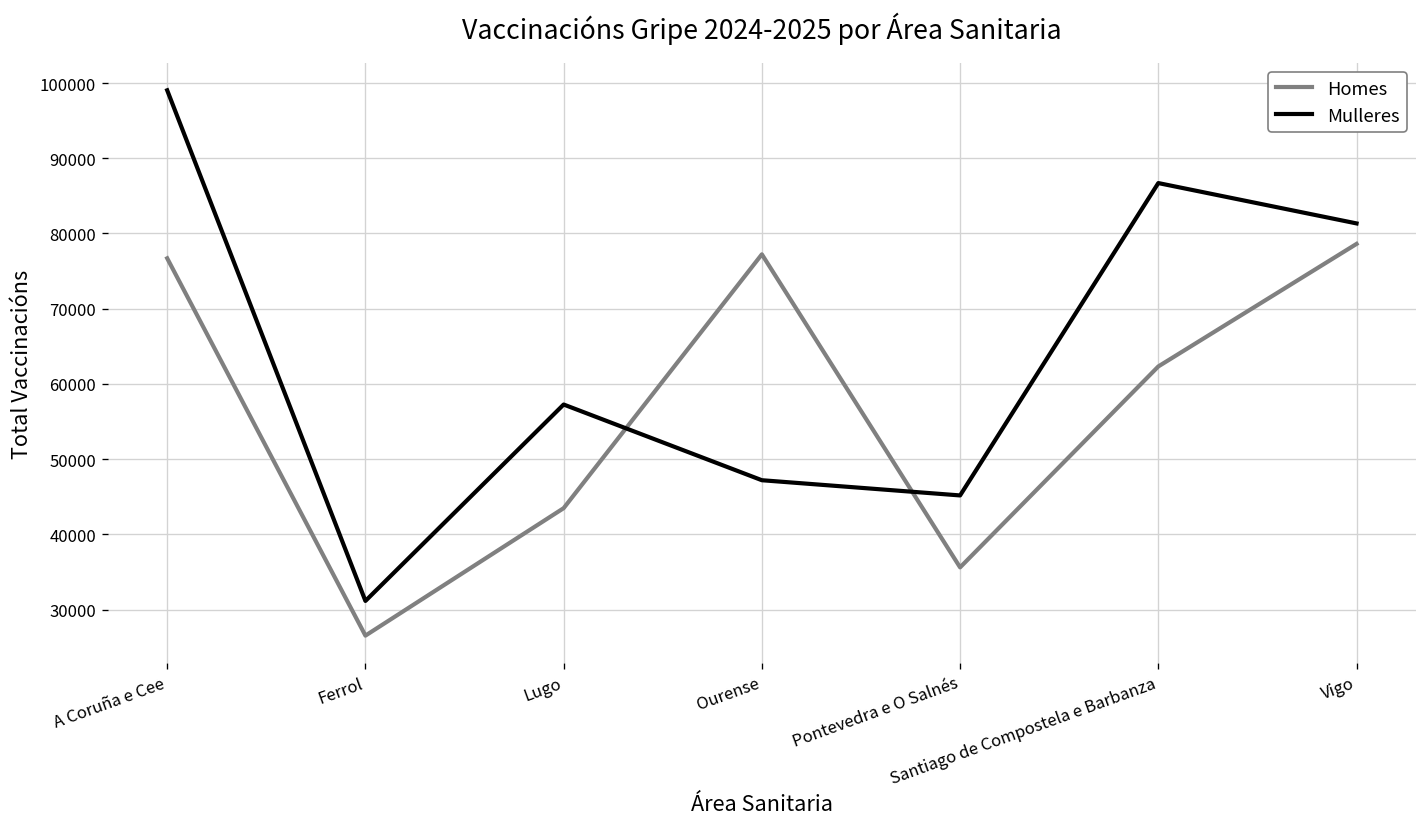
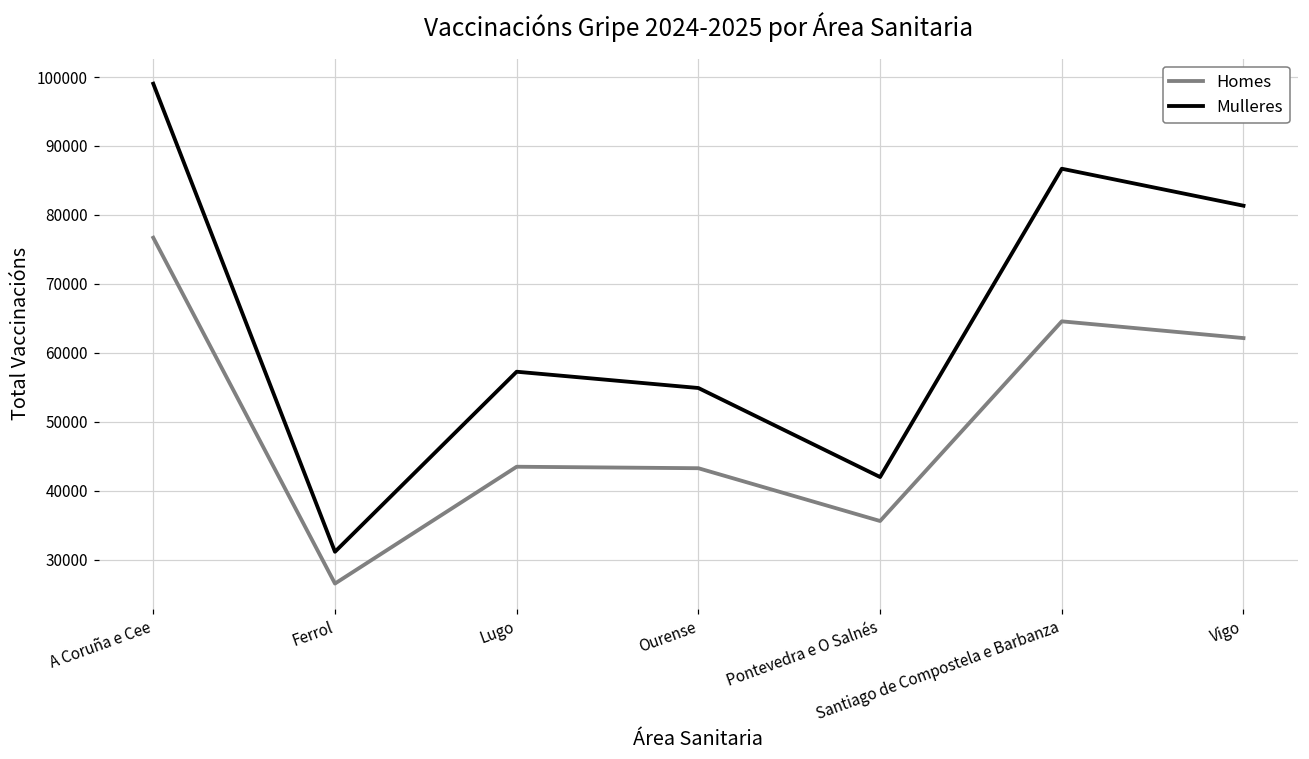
  {
    "Homes": {
      "A Coruña e Cee": 77000,
      "Ferrol": 27000,
      "Lugo": 43000,
-     "Ourense": 77000,
+     "Ourense": 43000,
      "Pontevedra e O Salnés": 36000,
-     "Santiago de Compostela e Barbanza": 62000,
-     "Vigo": 79000
+     "Santiago de Compostela e Barbanza": 65000,
+     "Vigo": 62000
    },
    "Mulleres": {
      "A Coruña e Cee": 99000,
      "Ferrol": 31000,
      "Lugo": 57000,
-     "Ourense": 47000,
-     "Pontevedra e O Salnés": 45000,
+     "Ourense": 55000,
+     "Pontevedra e O Salnés": 42000,
      "Santiago de Compostela e Barbanza": 87000,
      "Vigo": 81000
    }
  }
